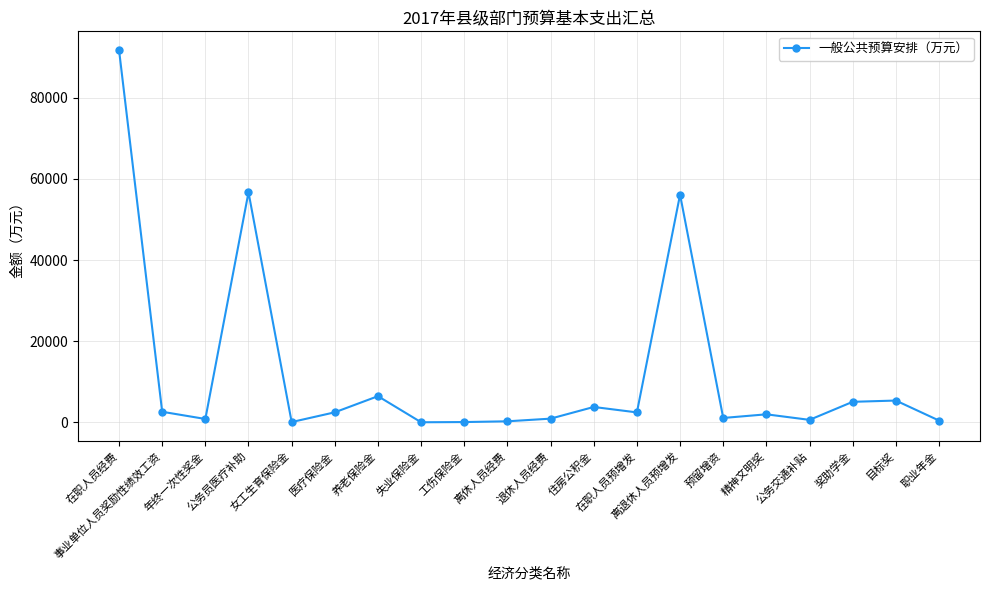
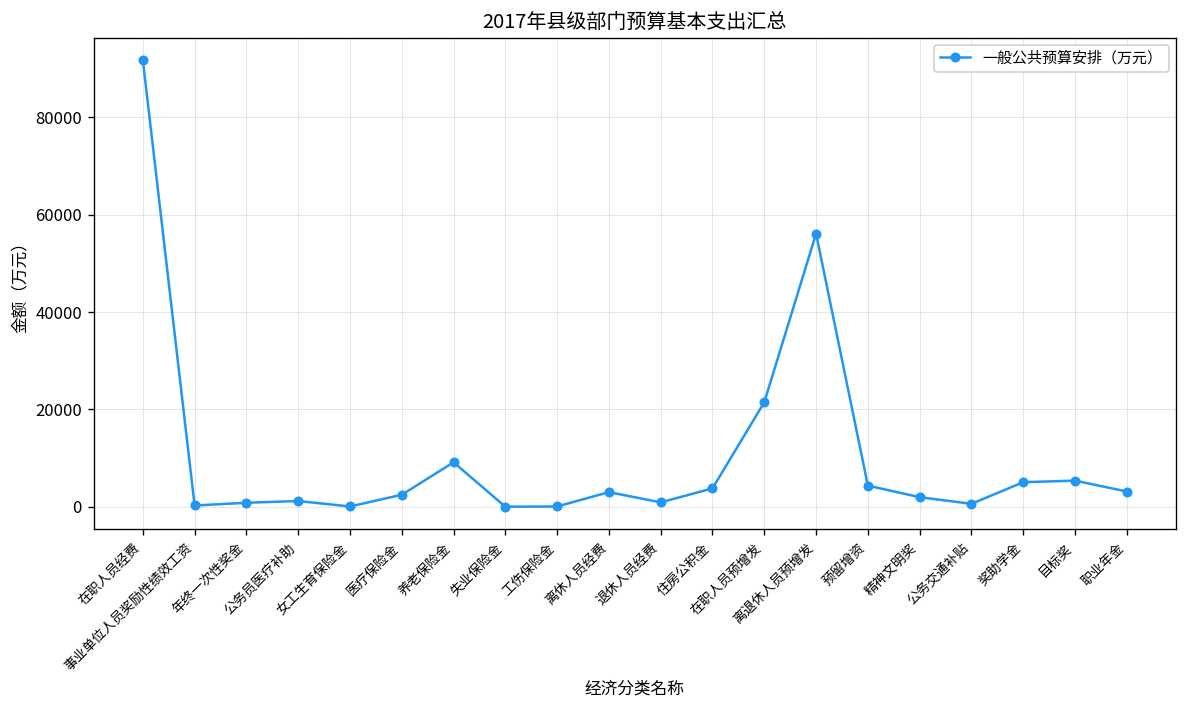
  {
    "在职人员经费": 92000,
-   "事业单位人员奖励性绩效工资": 3000,
+   "事业单位人员奖励性绩效工资": 0,
    "年终一次性奖金": 1000,
-   "公务员医疗补助": 57000,
+   "公务员医疗补助": 1000,
    "女工生育保险金": 0,
    "医疗保险金": 2000,
-   "养老保险金": 6000,
+   "养老保险金": 9000,
    "失业保险金": 0,
    "工伤保险金": 0,
-   "离休人员经费": 0,
+   "离休人员经费": 3000,
    "退休人员经费": 1000,
    "住房公积金": 4000,
-   "在职人员预增发": 2000,
+   "在职人员预增发": 21000,
    "离退休人员预增发": 56000,
-   "预留增资": 1000,
+   "预留增资": 4000,
    "精神文明奖": 2000,
    "公务交通补贴": 1000,
    "奖助学金": 5000,
    "目标奖": 5000,
-   "职业年金": 0
+   "职业年金": 3000
  }
